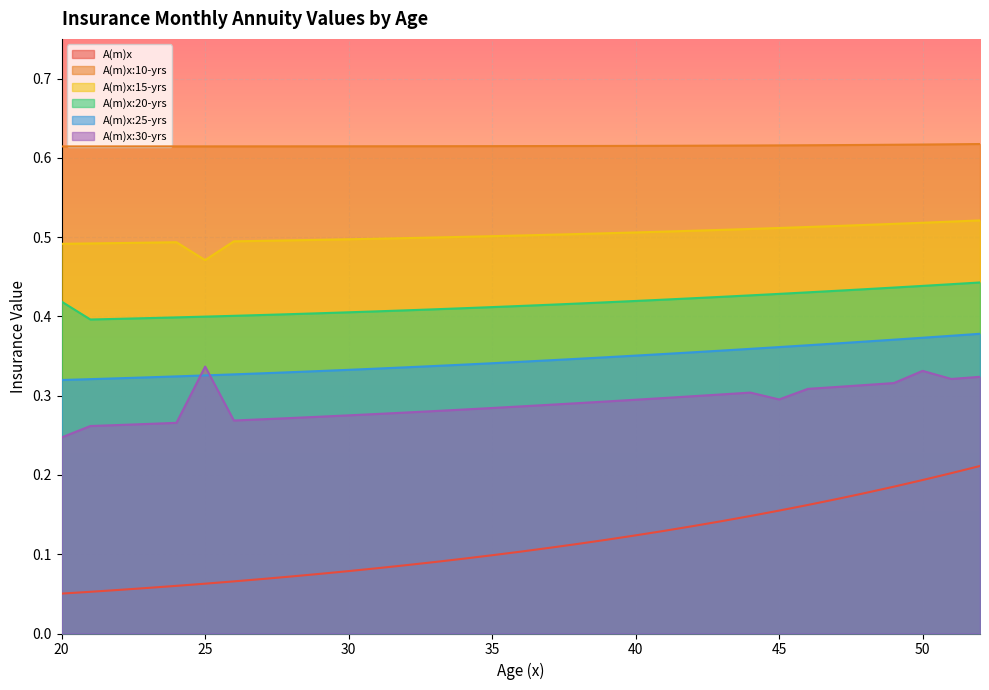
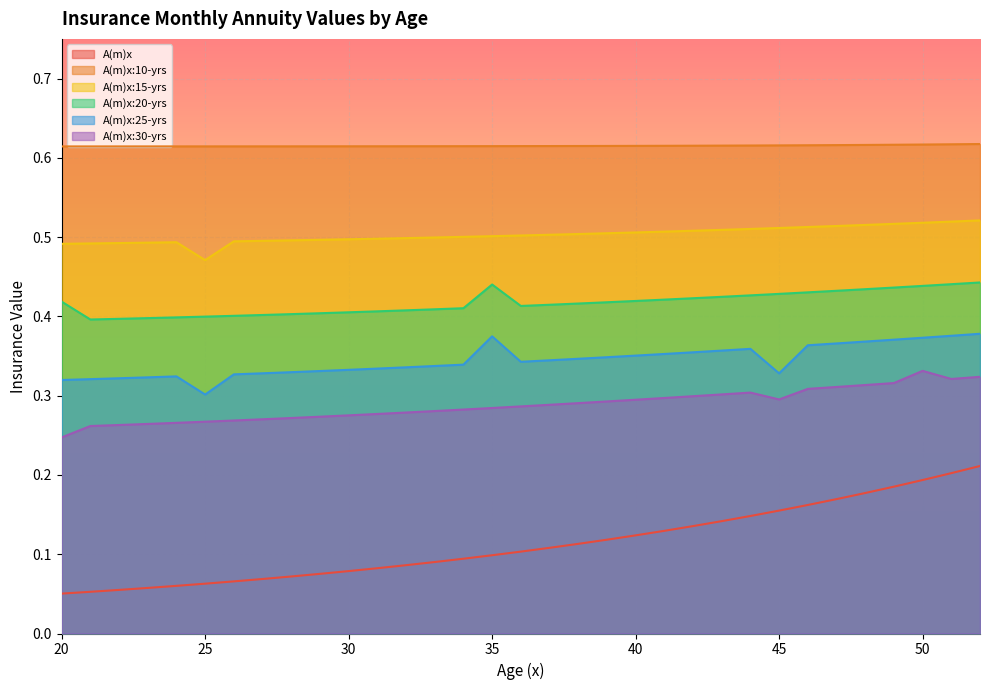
  {
    "A(m)x:15-yrs": {
      "20": 0.49,
      "25": 0.47,
      "30": 0.50,
      "35": 0.50,
      "40": 0.51,
      "45": 0.51,
      "50": 0.52
    },
    "A(m)x:20-yrs": {
      "20": 0.42,
      "25": 0.40,
      "30": 0.41,
-     "35": 0.41,
+     "35": 0.44,
      "40": 0.42,
      "45": 0.43,
      "50": 0.44
    },
    "A(m)x:25-yrs": {
      "20": 0.32,
-     "25": 0.33,
+     "25": 0.30,
      "30": 0.33,
-     "35": 0.34,
+     "35": 0.37,
      "40": 0.35,
-     "45": 0.36,
+     "45": 0.33,
      "50": 0.37
    },
    "A(m)x:30-yrs": {
      "20": 0.25,
-     "25": 0.34,
+     "25": 0.27,
      "30": 0.28,
      "35": 0.28,
      "40": 0.29,
      "45": 0.30,
      "50": 0.33
    }
  }
